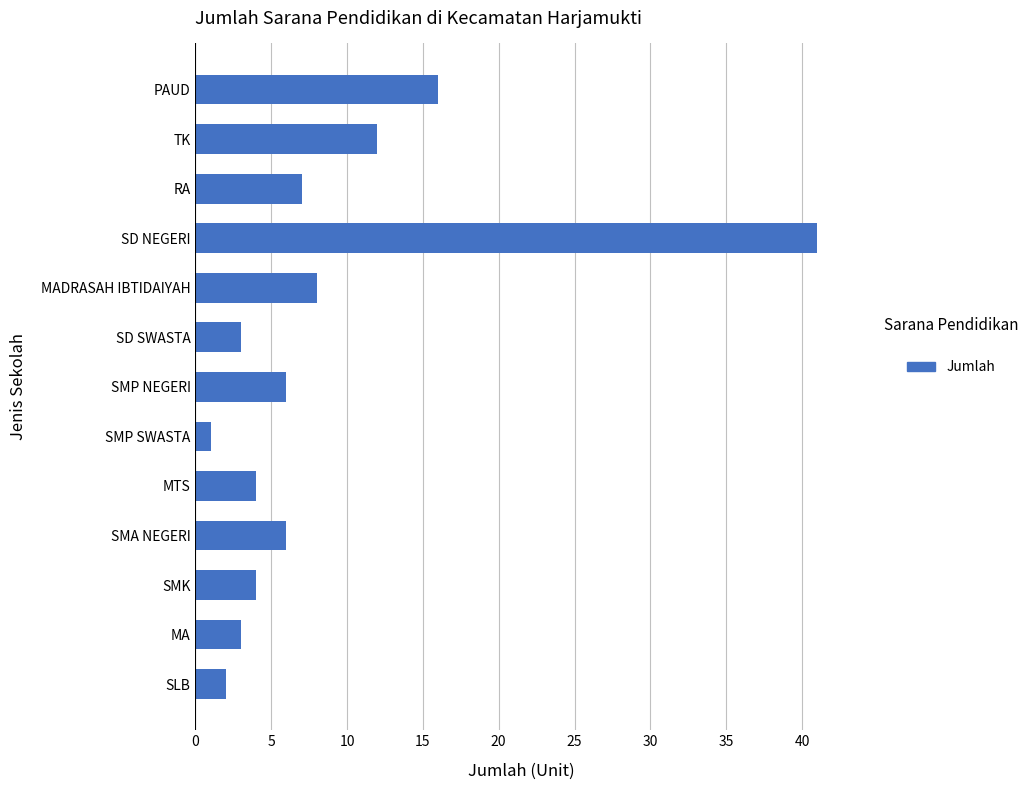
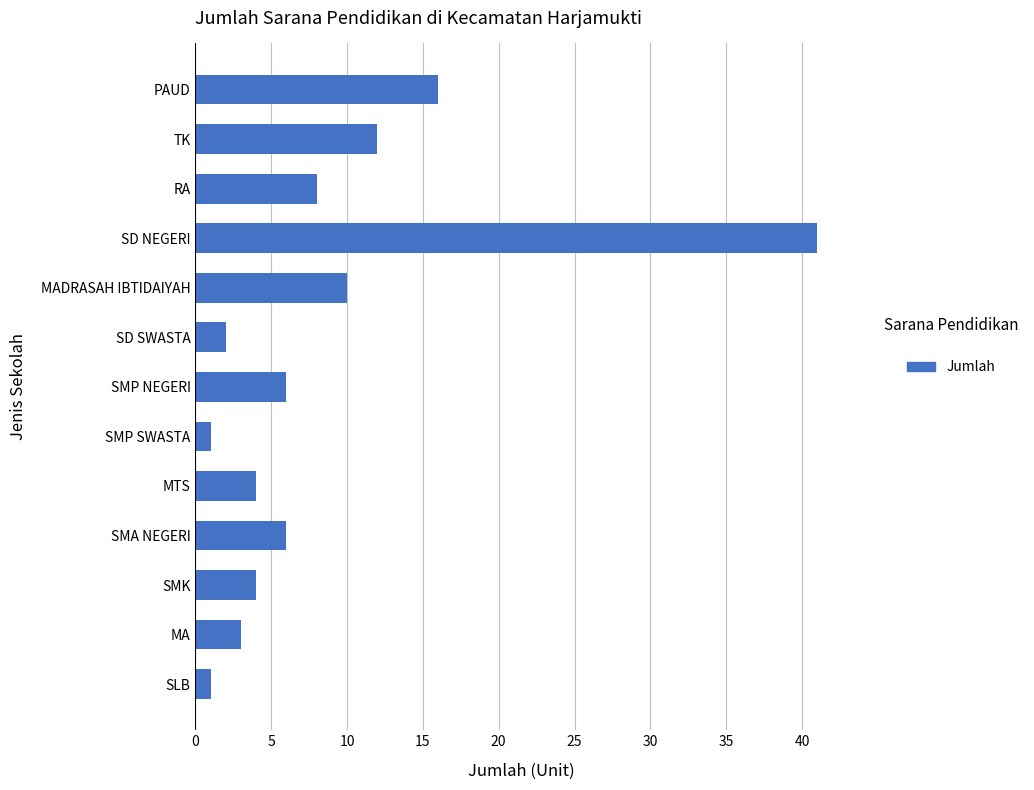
  {
    "PAUD": 16,
    "TK": 12,
-   "RA": 7,
+   "RA": 8,
    "SD NEGERI": 41,
-   "MADRASAH IBTIDAIYAH": 8,
-   "SD SWASTA": 3,
+   "MADRASAH IBTIDAIYAH": 10,
+   "SD SWASTA": 2,
    "SMP NEGERI": 6,
    "SMP SWASTA": 1,
    "MTS": 4,
    "SMA NEGERI": 6,
    "SMK": 4,
    "MA": 3,
-   "SLB": 2
+   "SLB": 1
  }
